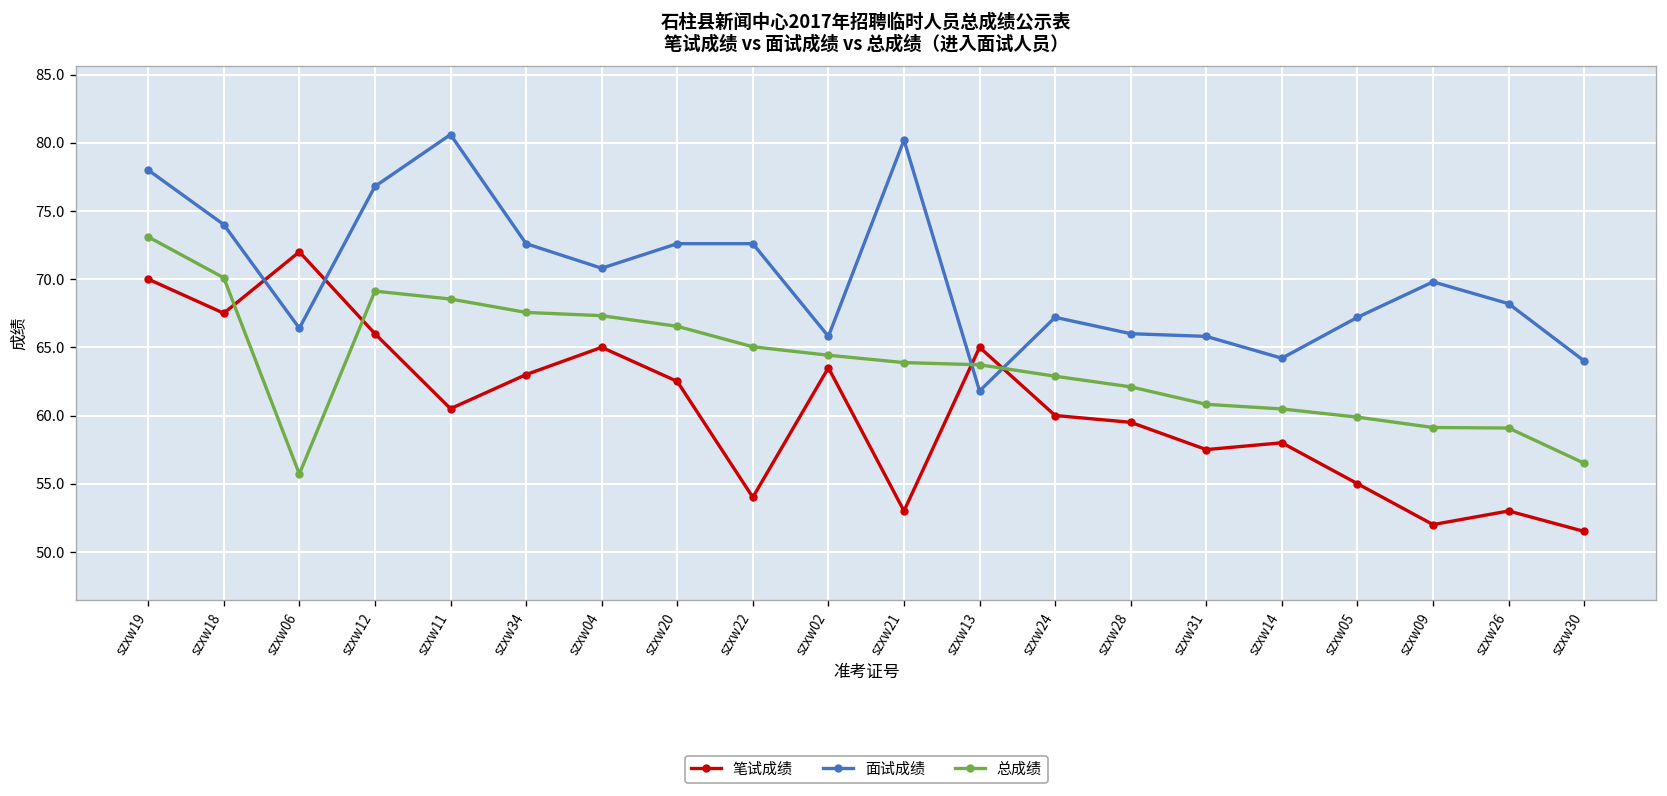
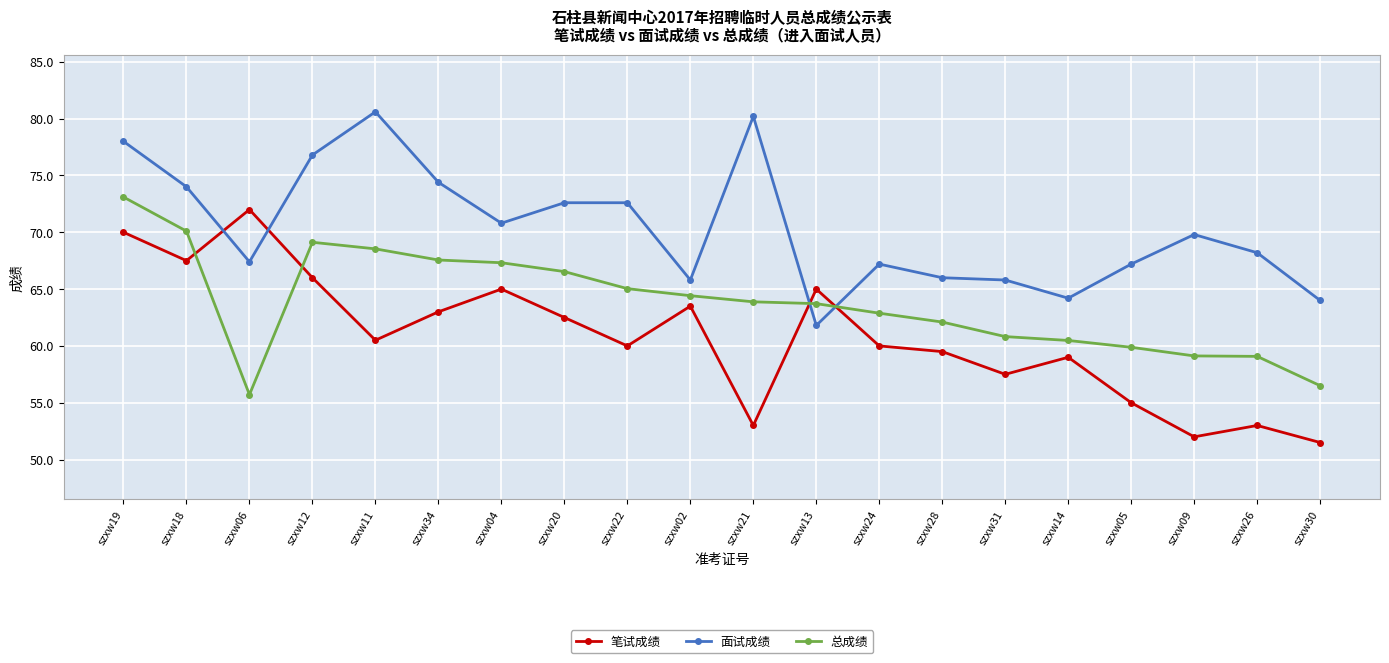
  {
    "笔试成绩": {
      "szxw19": 70,
      "szxw18": 67.5,
      "szxw06": 72,
      "szxw12": 66,
      "szxw11": 60.5,
      "szxw34": 63,
      "szxw04": 65,
      "szxw20": 62.5,
-     "szxw22": 54,
+     "szxw22": 60,
      "szxw02": 63.5,
      "szxw21": 53,
      "szxw13": 65,
      "szxw24": 60,
      "szxw28": 59.5,
      "szxw31": 57.5,
-     "szxw14": 58,
+     "szxw14": 59,
      "szxw05": 55,
      "szxw09": 52,
      "szxw26": 53,
      "szxw30": 51.5
    },
    "面试成绩": {
      "szxw19": 78.0,
      "szxw18": 74.0,
-     "szxw06": 66.4,
+     "szxw06": 67.4,
      "szxw12": 76.8,
      "szxw11": 80.6,
-     "szxw34": 72.6,
+     "szxw34": 74.4,
      "szxw04": 70.8,
      "szxw20": 72.6,
      "szxw22": 72.6,
      "szxw02": 65.8,
      "szxw21": 80.2,
      "szxw13": 61.8,
      "szxw24": 67.2,
      "szxw28": 66.0,
      "szxw31": 65.8,
      "szxw14": 64.2,
      "szxw05": 67.2,
      "szxw09": 69.8,
      "szxw26": 68.2,
      "szxw30": 64.0
    },
    "总成绩": {
      "szxw19": 73.1,
      "szxw18": 70.1,
      "szxw06": 55.7,
      "szxw12": 69.1,
      "szxw11": 68.5,
      "szxw34": 67.6,
      "szxw04": 67.3,
      "szxw20": 66.5,
      "szxw22": 65.0,
      "szxw02": 64.4,
      "szxw21": 63.9,
      "szxw13": 63.7,
      "szxw24": 62.9,
      "szxw28": 62.1,
      "szxw31": 60.8,
      "szxw14": 60.5,
      "szxw05": 59.9,
      "szxw09": 59.1,
      "szxw26": 59.1,
      "szxw30": 56.5
    }
  }
